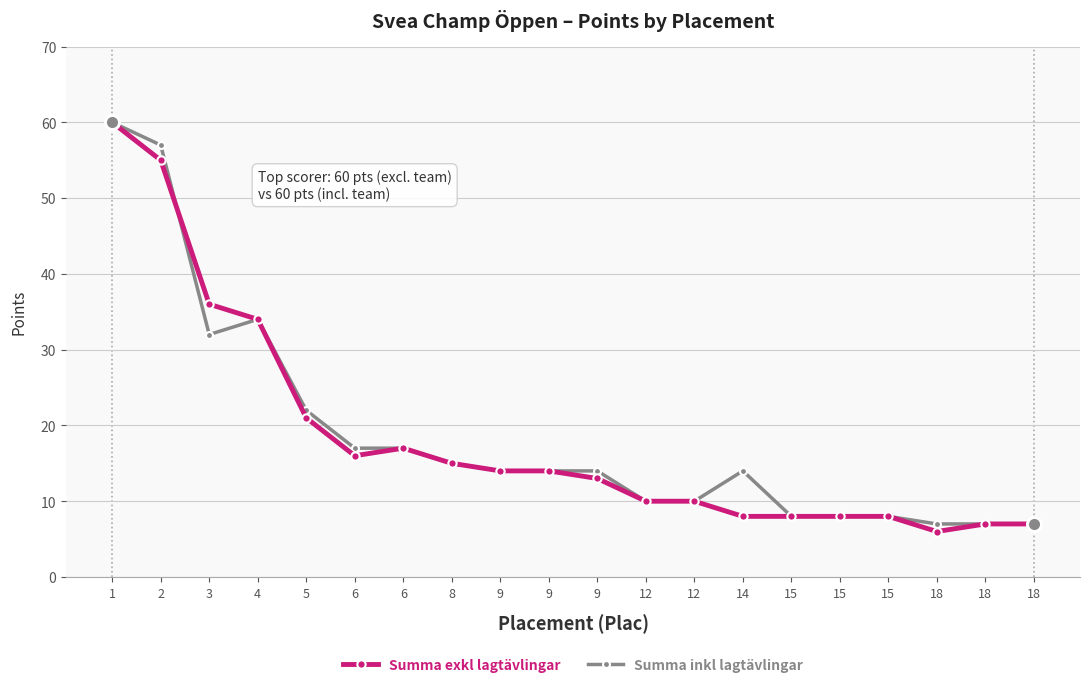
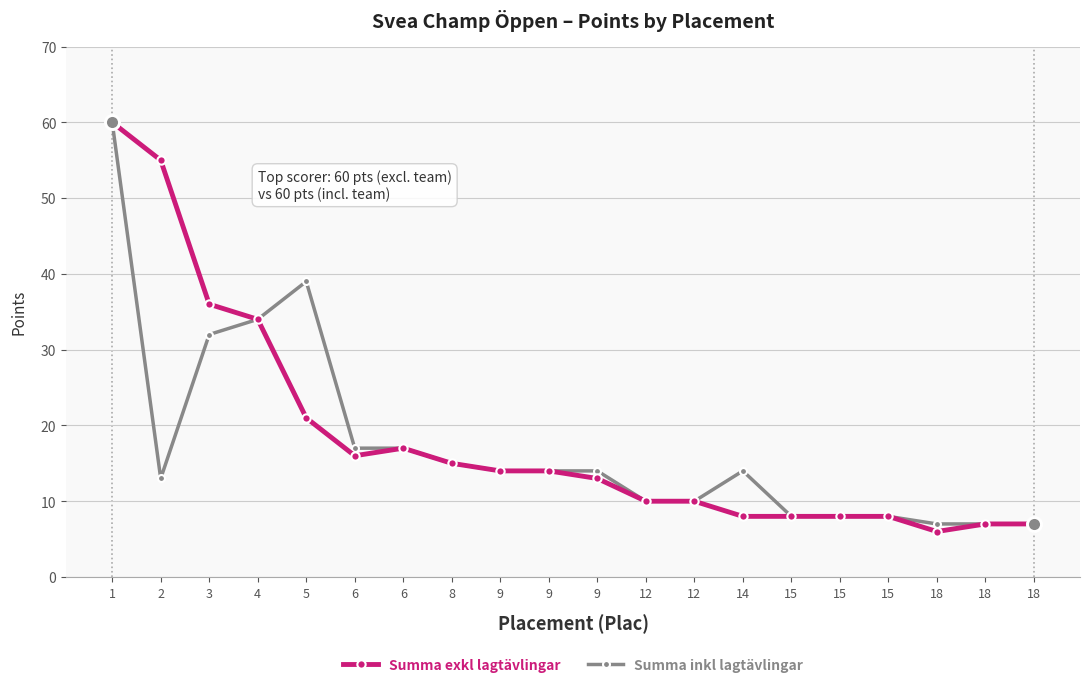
  {
    "Summa inkl lagtävlingar": {
-     "2": 57,
+     "2": 13,
      "3": 32,
-     "5": 22,
+     "5": 39,
      "14": 14
    }
  }
